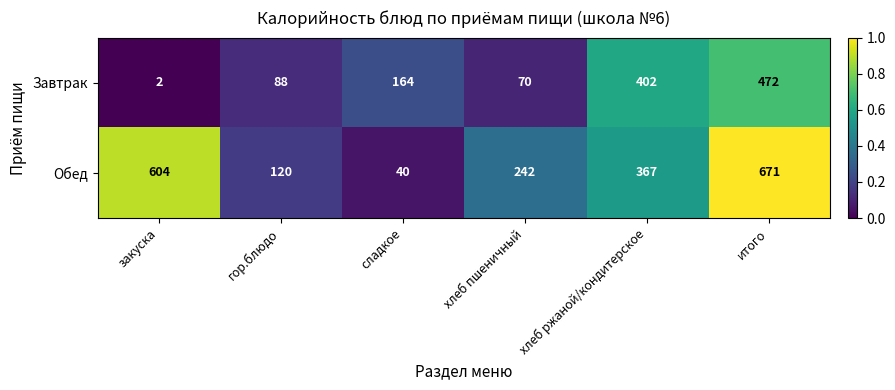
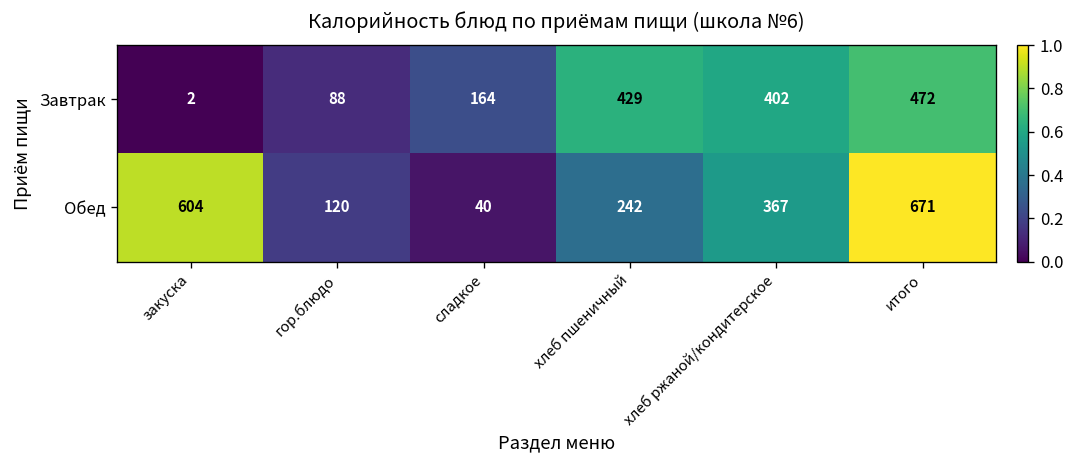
  {
    "Завтрак": {
      "закуска": 2,
      "гор.блюдо": 88,
      "сладкое": 164,
-     "хлеб пшеничный": 70,
+     "хлеб пшеничный": 429,
      "хлеб ржаной/кондитерское": 402,
      "итого": 472
    },
    "Обед": {
      "закуска": 604,
      "гор.блюдо": 120,
      "сладкое": 40,
      "хлеб пшеничный": 242,
      "хлеб ржаной/кондитерское": 367,
      "итого": 671
    }
  }
